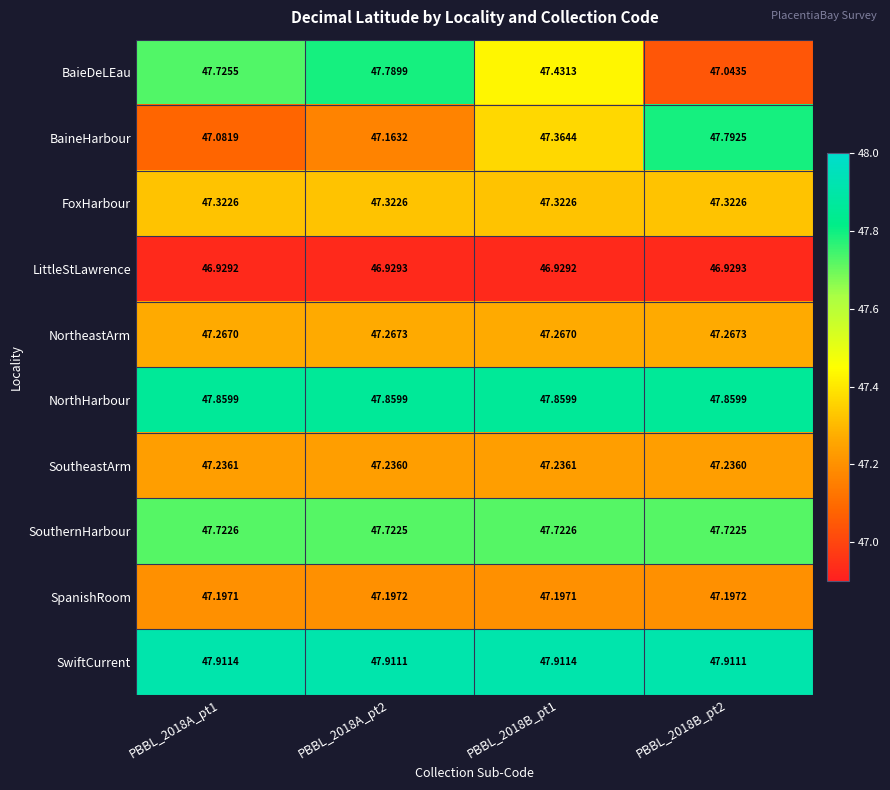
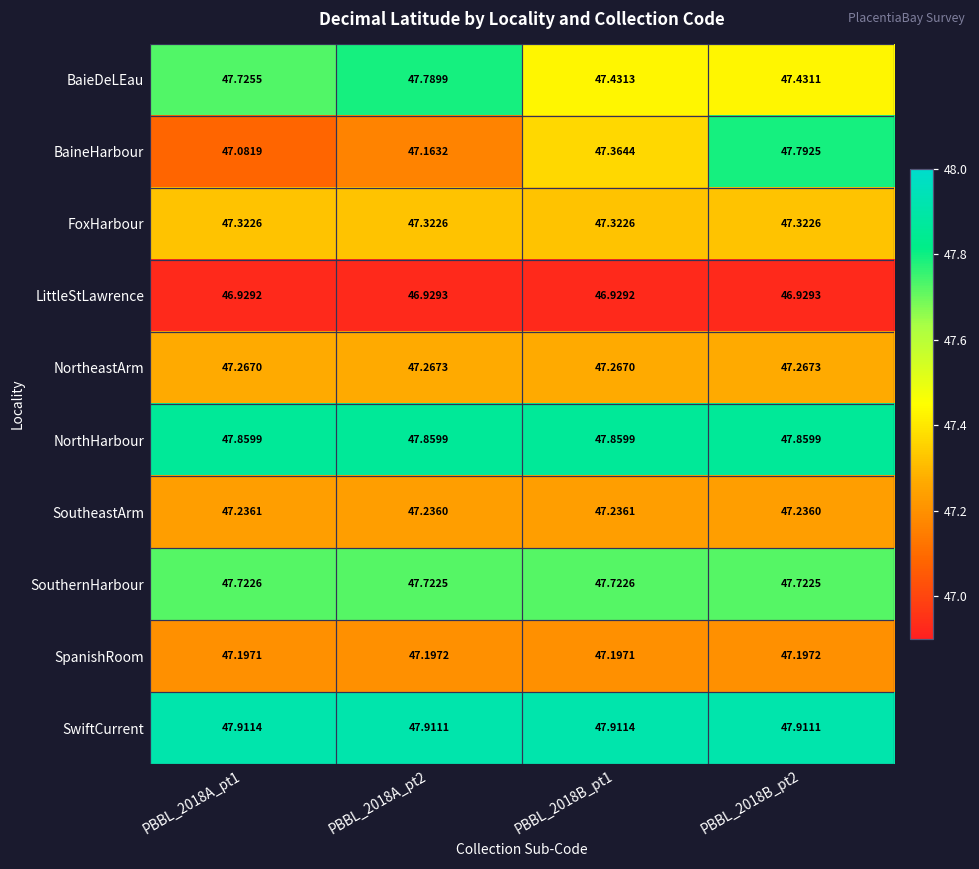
  {
    "BaieDeLEau": {
      "PBBL_2018A_pt1": 47.7255,
      "PBBL_2018A_pt2": 47.7899,
      "PBBL_2018B_pt1": 47.4313,
-     "PBBL_2018B_pt2": 47.0435
+     "PBBL_2018B_pt2": 47.4311
    },
    "BaineHarbour": {
      "PBBL_2018A_pt1": 47.0819,
      "PBBL_2018A_pt2": 47.1632,
      "PBBL_2018B_pt1": 47.3644,
      "PBBL_2018B_pt2": 47.7925
    },
    "FoxHarbour": {
      "PBBL_2018A_pt1": 47.3226,
      "PBBL_2018A_pt2": 47.3226,
      "PBBL_2018B_pt1": 47.3226,
      "PBBL_2018B_pt2": 47.3226
    },
    "LittleStLawrence": {
      "PBBL_2018A_pt1": 46.9292,
      "PBBL_2018A_pt2": 46.9293,
      "PBBL_2018B_pt1": 46.9292,
      "PBBL_2018B_pt2": 46.9293
    },
    "NortheastArm": {
      "PBBL_2018A_pt1": 47.2670,
      "PBBL_2018A_pt2": 47.2673,
      "PBBL_2018B_pt1": 47.2670,
      "PBBL_2018B_pt2": 47.2673
    },
    "NorthHarbour": {
      "PBBL_2018A_pt1": 47.8599,
      "PBBL_2018A_pt2": 47.8599,
      "PBBL_2018B_pt1": 47.8599,
      "PBBL_2018B_pt2": 47.8599
    },
    "SoutheastArm": {
      "PBBL_2018A_pt1": 47.2361,
      "PBBL_2018A_pt2": 47.2360,
      "PBBL_2018B_pt1": 47.2361,
      "PBBL_2018B_pt2": 47.2360
    },
    "SouthernHarbour": {
      "PBBL_2018A_pt1": 47.7226,
      "PBBL_2018A_pt2": 47.7225,
      "PBBL_2018B_pt1": 47.7226,
      "PBBL_2018B_pt2": 47.7225
    },
    "SpanishRoom": {
      "PBBL_2018A_pt1": 47.1971,
      "PBBL_2018A_pt2": 47.1972,
      "PBBL_2018B_pt1": 47.1971,
      "PBBL_2018B_pt2": 47.1972
    },
    "SwiftCurrent": {
      "PBBL_2018A_pt1": 47.9114,
      "PBBL_2018A_pt2": 47.9111,
      "PBBL_2018B_pt1": 47.9114,
      "PBBL_2018B_pt2": 47.9111
    }
  }
